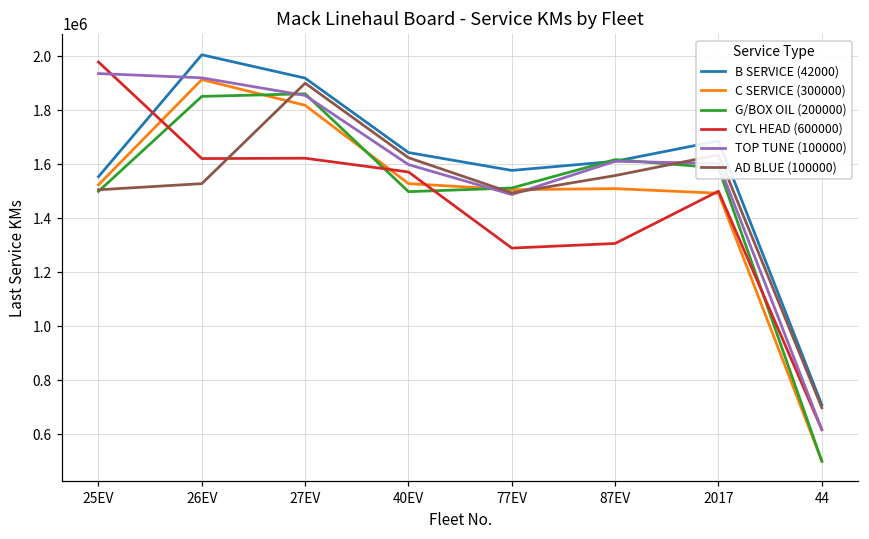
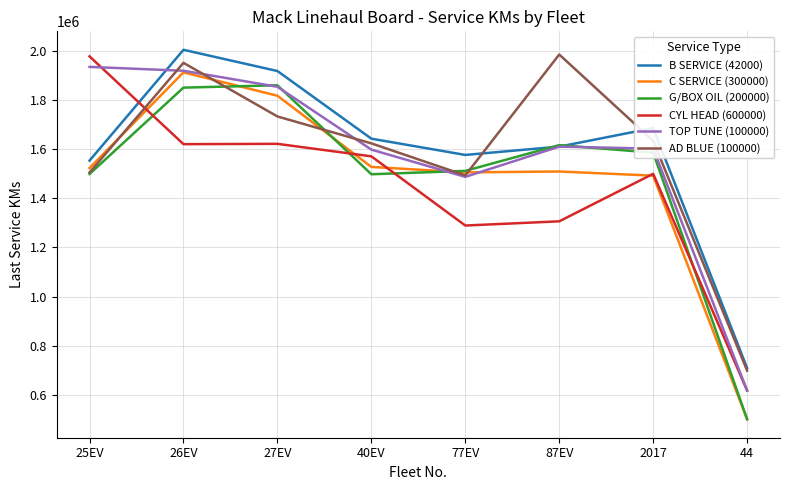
  {
    "B SERVICE (42000)": {
      "25EV": 1550000,
      "26EV": 2010000,
      "27EV": 1920000,
      "40EV": 1640000,
      "77EV": 1580000,
      "44": 710000
    },
    "C SERVICE (300000)": {
      "25EV": 1520000,
      "27EV": 1820000,
      "40EV": 1530000,
      "87EV": 1510000
    },
    "G/BOX OIL (200000)": {
      "26EV": 1850000,
      "40EV": 1500000
    },
    "CYL HEAD (600000)": {
      "25EV": 1980000,
      "26EV": 1620000,
      "27EV": 1620000,
      "40EV": 1570000,
      "77EV": 1290000,
      "87EV": 1310000
    },
    "TOP TUNE (100000)": {
      "25EV": 1940000,
      "40EV": 1600000
    },
    "AD BLUE (100000)": {
-     "26EV": 1530000,
-     "27EV": 1900000,
+     "26EV": 1950000,
+     "27EV": 1730000,
      "40EV": 1620000,
-     "87EV": 1560000,
+     "87EV": 1990000,
      "44": 700000
    }
  }
